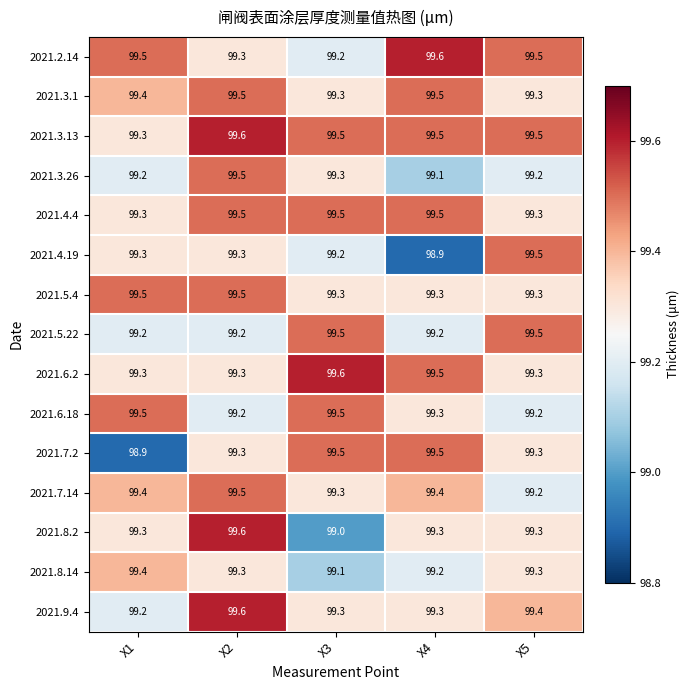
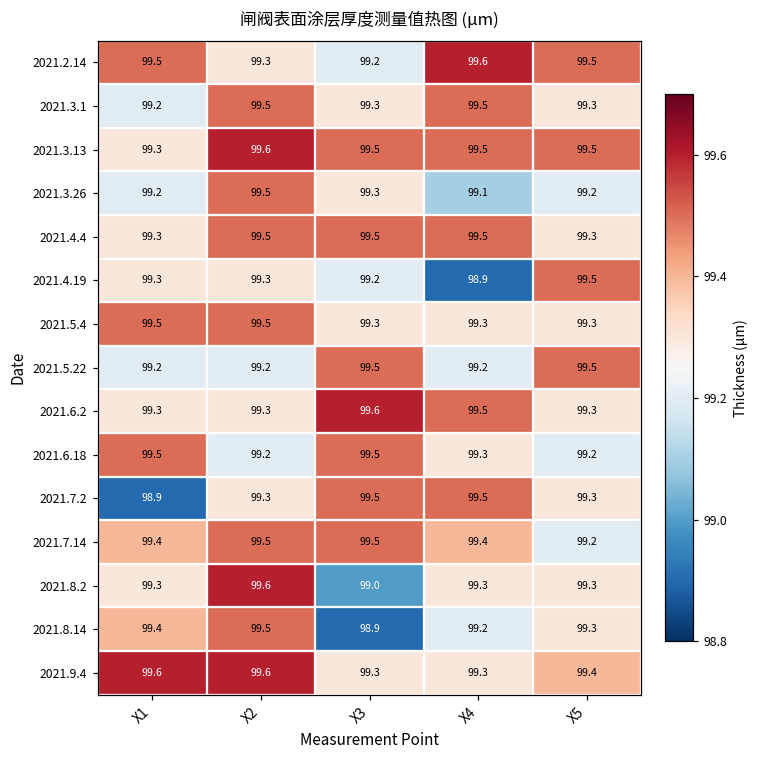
  {
    "2021.2.14": {
      "X1": 99.5,
      "X2": 99.3,
      "X3": 99.2,
      "X4": 99.6,
      "X5": 99.5
    },
    "2021.3.1": {
-     "X1": 99.4,
+     "X1": 99.2,
      "X2": 99.5,
      "X3": 99.3,
      "X4": 99.5,
      "X5": 99.3
    },
    "2021.3.13": {
      "X1": 99.3,
      "X2": 99.6,
      "X3": 99.5,
      "X4": 99.5,
      "X5": 99.5
    },
    "2021.3.26": {
      "X1": 99.2,
      "X2": 99.5,
      "X3": 99.3,
      "X4": 99.1,
      "X5": 99.2
    },
    "2021.4.4": {
      "X1": 99.3,
      "X2": 99.5,
      "X3": 99.5,
      "X4": 99.5,
      "X5": 99.3
    },
    "2021.4.19": {
      "X1": 99.3,
      "X2": 99.3,
      "X3": 99.2,
      "X4": 98.9,
      "X5": 99.5
    },
    "2021.5.4": {
      "X1": 99.5,
      "X2": 99.5,
      "X3": 99.3,
      "X4": 99.3,
      "X5": 99.3
    },
    "2021.5.22": {
      "X1": 99.2,
      "X2": 99.2,
      "X3": 99.5,
      "X4": 99.2,
      "X5": 99.5
    },
    "2021.6.2": {
      "X1": 99.3,
      "X2": 99.3,
      "X3": 99.6,
      "X4": 99.5,
      "X5": 99.3
    },
    "2021.6.18": {
      "X1": 99.5,
      "X2": 99.2,
      "X3": 99.5,
      "X4": 99.3,
      "X5": 99.2
    },
    "2021.7.2": {
      "X1": 98.9,
      "X2": 99.3,
      "X3": 99.5,
      "X4": 99.5,
      "X5": 99.3
    },
    "2021.7.14": {
      "X1": 99.4,
      "X2": 99.5,
-     "X3": 99.3,
+     "X3": 99.5,
      "X4": 99.4,
      "X5": 99.2
    },
    "2021.8.2": {
      "X1": 99.3,
      "X2": 99.6,
      "X3": 99.0,
      "X4": 99.3,
      "X5": 99.3
    },
    "2021.8.14": {
      "X1": 99.4,
-     "X2": 99.3,
-     "X3": 99.1,
+     "X2": 99.5,
+     "X3": 98.9,
      "X4": 99.2,
      "X5": 99.3
    },
    "2021.9.4": {
-     "X1": 99.2,
+     "X1": 99.6,
      "X2": 99.6,
      "X3": 99.3,
      "X4": 99.3,
      "X5": 99.4
    }
  }
